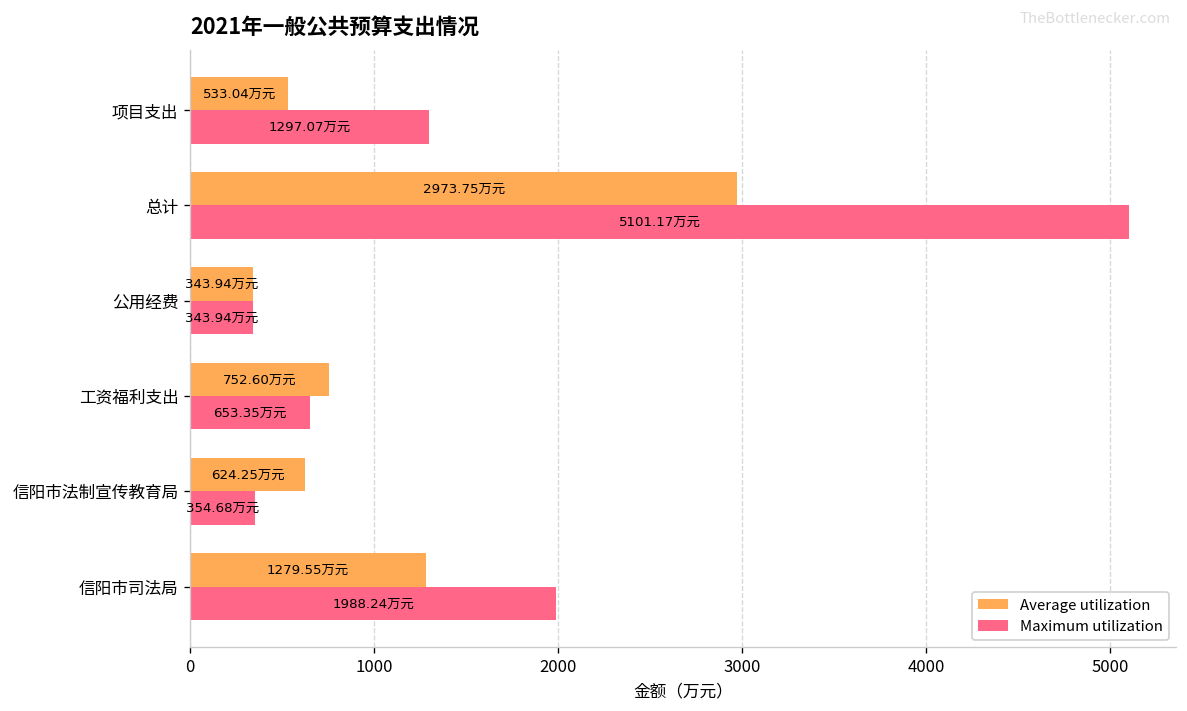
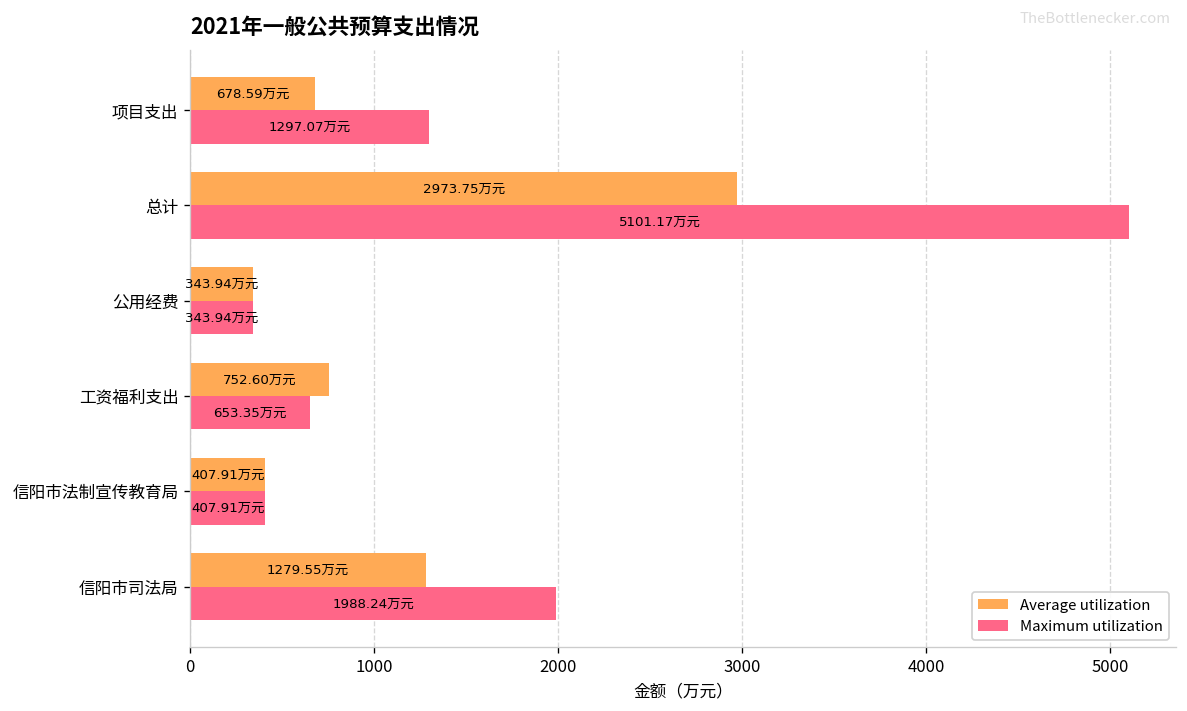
  {
    "Average utilization": {
-     "项目支出": 533.04,
+     "项目支出": 678.59,
      "总计": 2973.75,
      "公用经费": 343.94,
      "工资福利支出": 752.60,
-     "信阳市法制宣传教育局": 624.25,
+     "信阳市法制宣传教育局": 407.91,
      "信阳市司法局": 1279.55
    },
    "Maximum utilization": {
      "项目支出": 1297.07,
      "总计": 5101.17,
      "公用经费": 343.94,
      "工资福利支出": 653.35,
-     "信阳市法制宣传教育局": 354.68,
+     "信阳市法制宣传教育局": 407.91,
      "信阳市司法局": 1988.24
    }
  }
